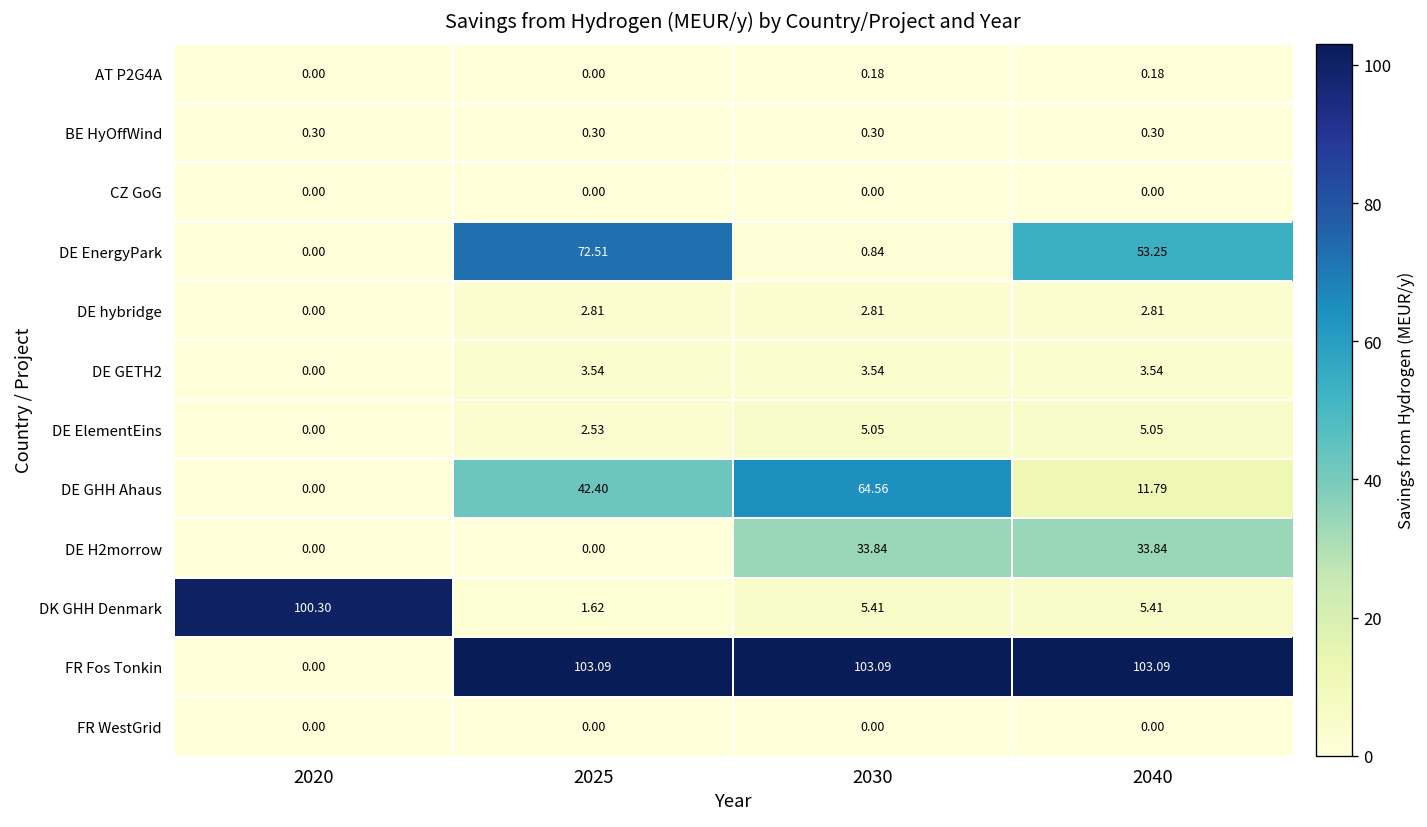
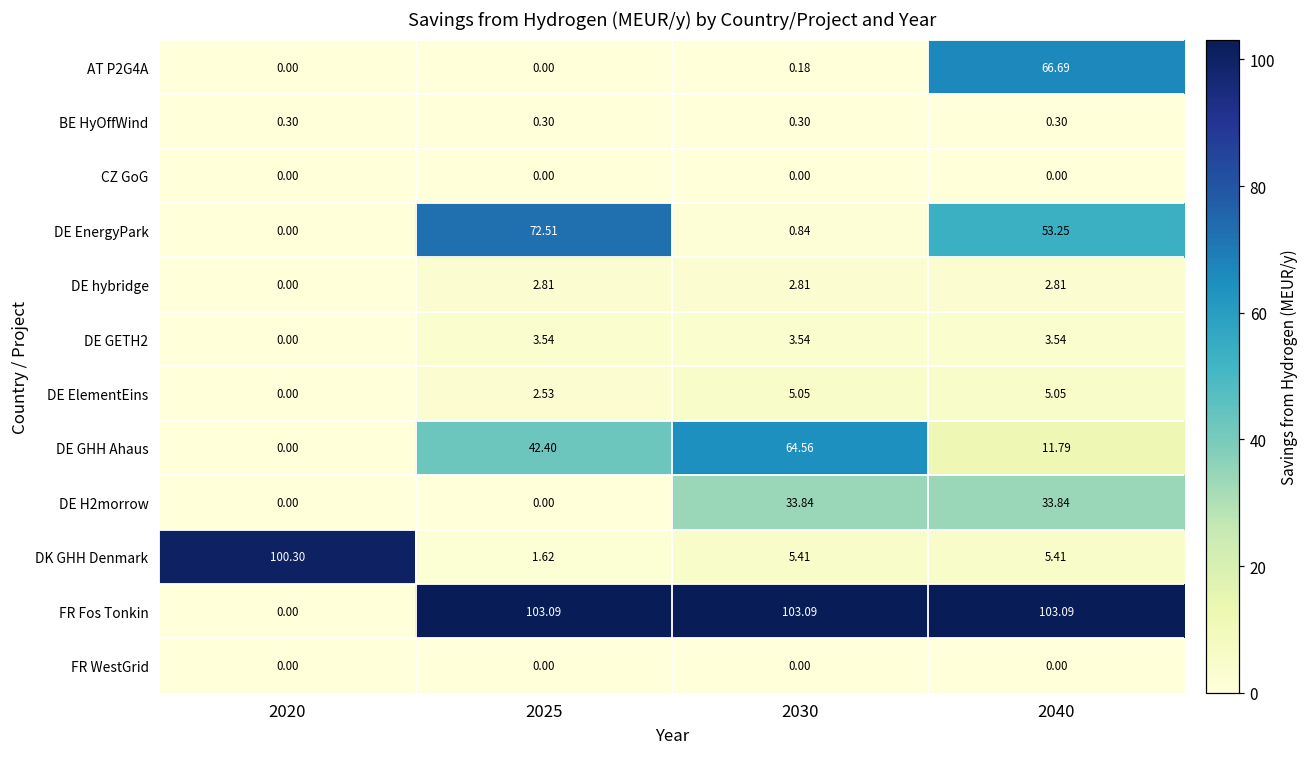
  {
    "AT P2G4A": {
      "2020": 0.00,
      "2025": 0.00,
      "2030": 0.18,
-     "2040": 0.18
+     "2040": 66.69
    },
    "BE HyOffWind": {
      "2020": 0.30,
      "2025": 0.30,
      "2030": 0.30,
      "2040": 0.30
    },
    "CZ GoG": {
      "2020": 0.00,
      "2025": 0.00,
      "2030": 0.00,
      "2040": 0.00
    },
    "DE EnergyPark": {
      "2020": 0.00,
      "2025": 72.51,
      "2030": 0.84,
      "2040": 53.25
    },
    "DE hybridge": {
      "2020": 0.00,
      "2025": 2.81,
      "2030": 2.81,
      "2040": 2.81
    },
    "DE GETH2": {
      "2020": 0.00,
      "2025": 3.54,
      "2030": 3.54,
      "2040": 3.54
    },
    "DE ElementEins": {
      "2020": 0.00,
      "2025": 2.53,
      "2030": 5.05,
      "2040": 5.05
    },
    "DE GHH Ahaus": {
      "2020": 0.00,
      "2025": 42.40,
      "2030": 64.56,
      "2040": 11.79
    },
    "DE H2morrow": {
      "2020": 0.00,
      "2025": 0.00,
      "2030": 33.84,
      "2040": 33.84
    },
    "DK GHH Denmark": {
      "2020": 100.30,
      "2025": 1.62,
      "2030": 5.41,
      "2040": 5.41
    },
    "FR Fos Tonkin": {
      "2020": 0.00,
      "2025": 103.09,
      "2030": 103.09,
      "2040": 103.09
    },
    "FR WestGrid": {
      "2020": 0.00,
      "2025": 0.00,
      "2030": 0.00,
      "2040": 0.00
    }
  }
